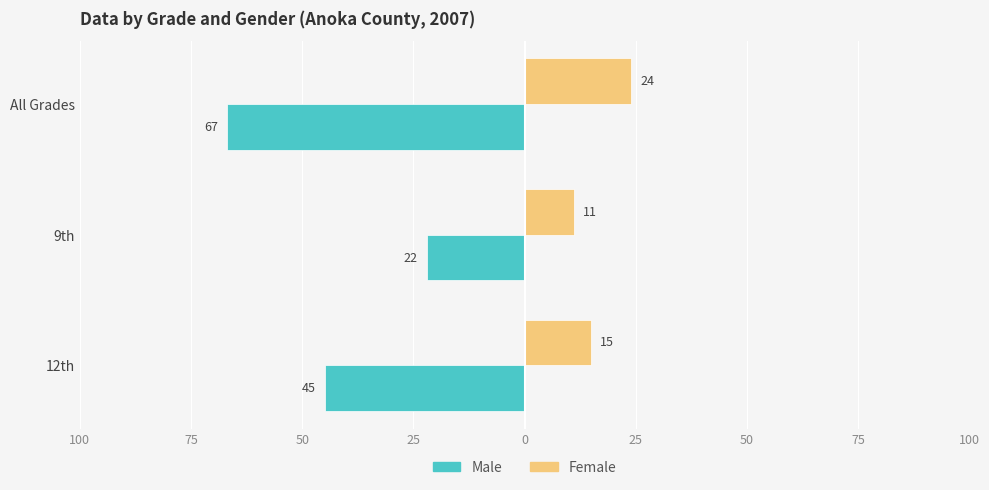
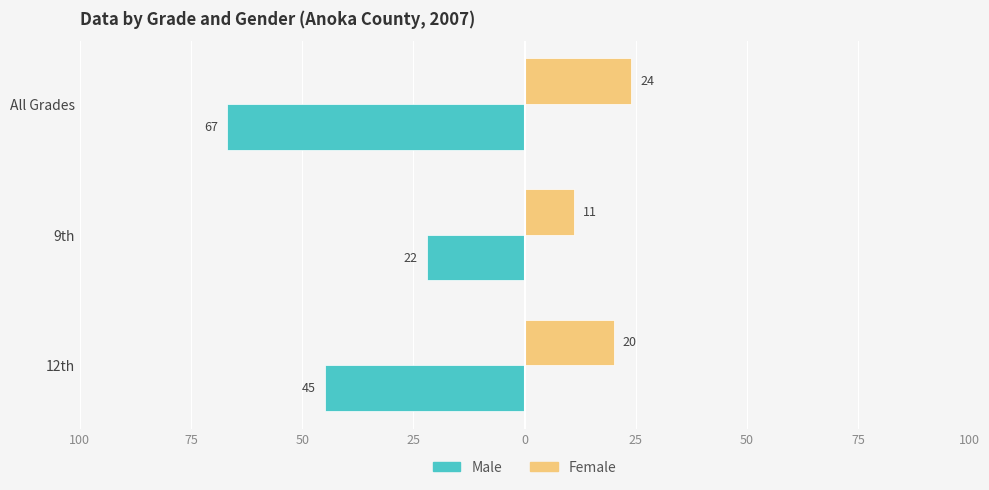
  {
    "Female": {
      "All Grades": 24,
      "9th": 11,
-     "12th": 15
+     "12th": 20
    }
  }
